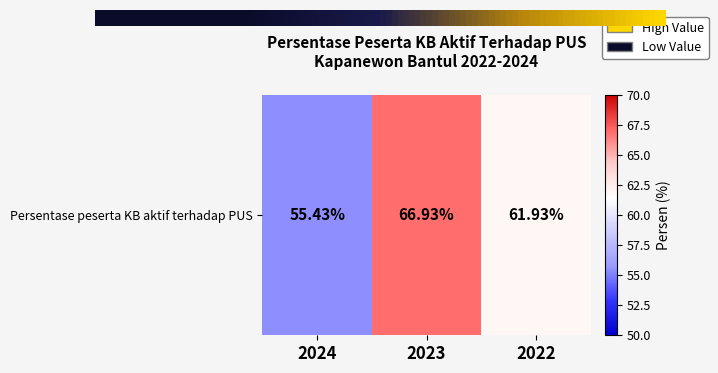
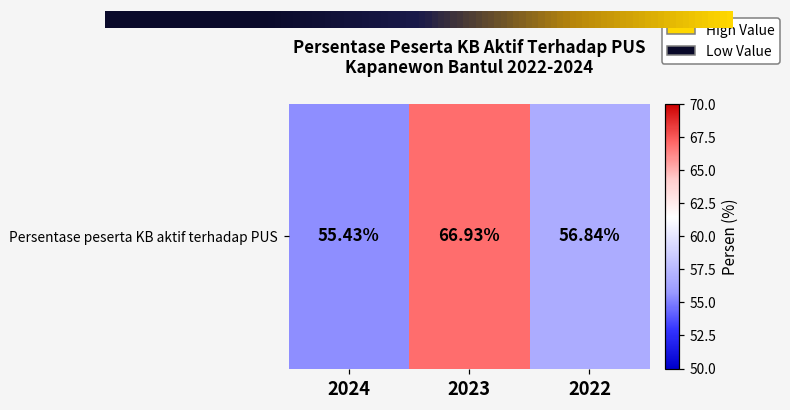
  {
    "Persentase peserta KB aktif terhadap PUS": {
      "2024": "55.43%",
      "2023": "66.93%",
-     "2022": "61.93%"
+     "2022": "56.84%"
    }
  }
